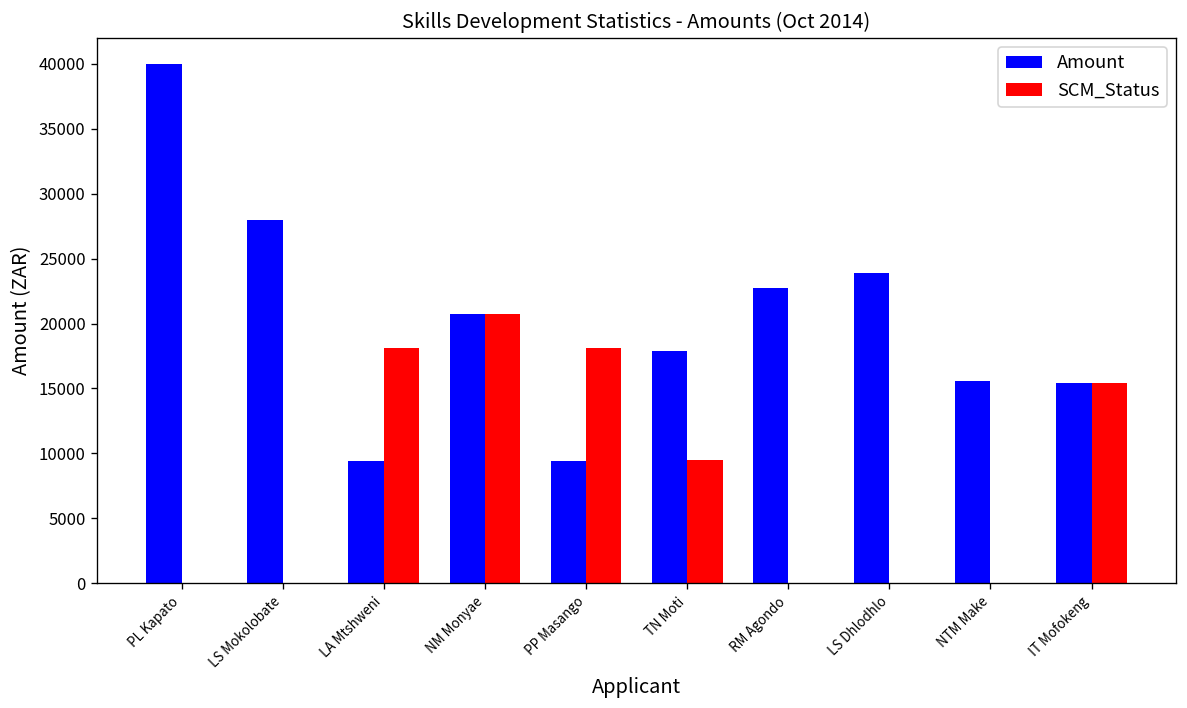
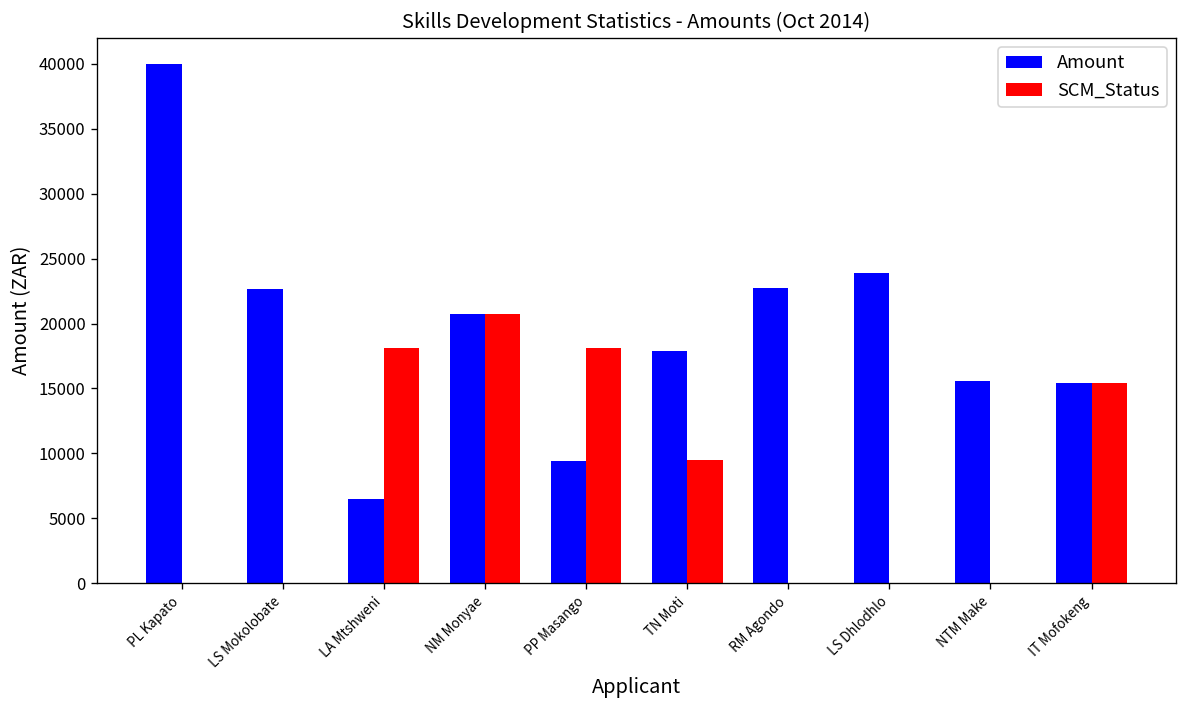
  {
    "Amount": {
      "PL Kapato": 40000,
-     "LS Mokolobate": 28000,
-     "LA Mtshweni": 9400,
+     "LS Mokolobate": 22700,
+     "LA Mtshweni": 6500,
      "NM Monyae": 20700,
      "PP Masango": 9400,
      "TN Moti": 17900,
      "RM Agondo": 22800,
      "LS Dhlodhlo": 23900,
      "NTM Make": 15600,
      "IT Mofokeng": 15400
    },
    "SCM_Status": {
      "PL Kapato": 0,
      "LS Mokolobate": 0,
      "LA Mtshweni": 18100,
      "NM Monyae": 20700,
      "PP Masango": 18100,
      "TN Moti": 9500,
      "RM Agondo": 0,
      "LS Dhlodhlo": 0,
      "NTM Make": 0,
      "IT Mofokeng": 15400
    }
  }
